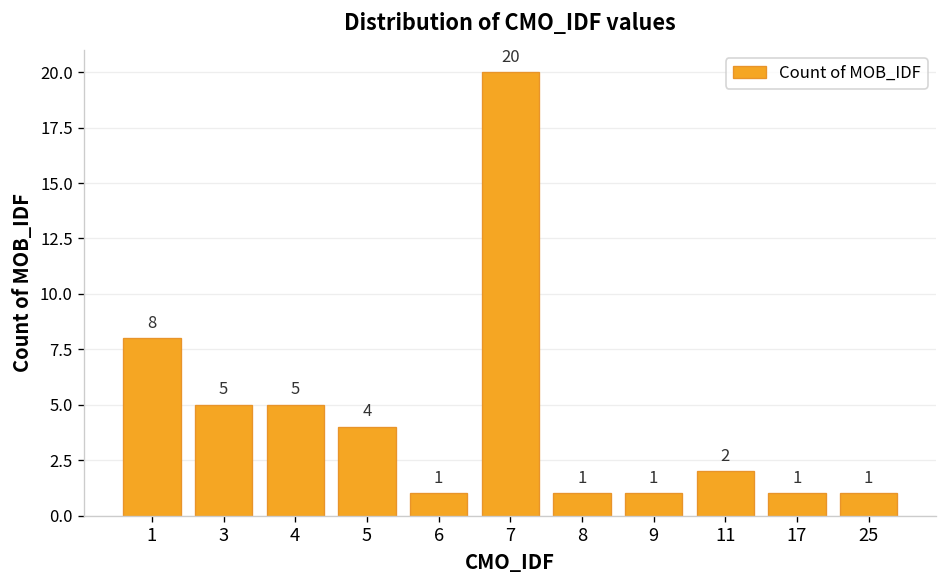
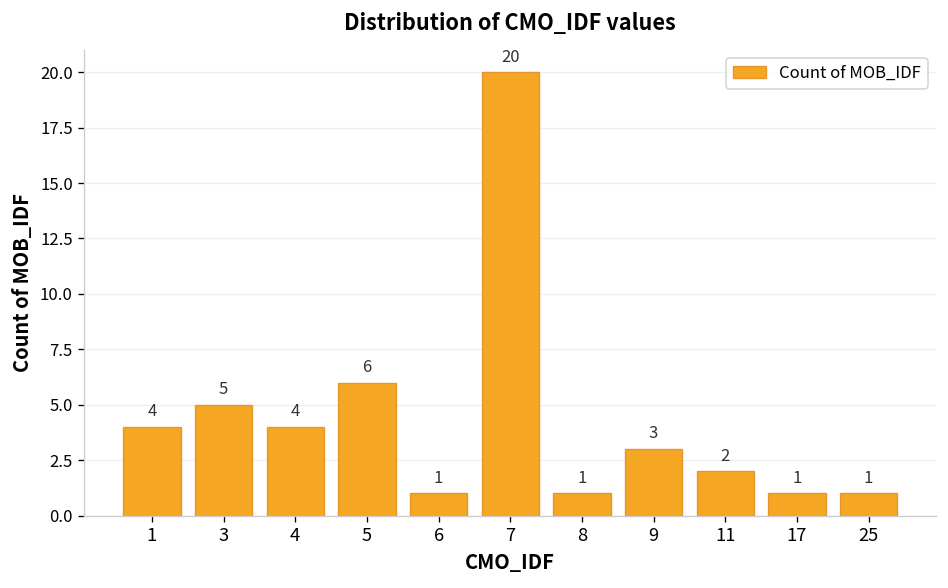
  {
-   "1": 8,
+   "1": 4,
    "3": 5,
-   "4": 5,
-   "5": 4,
+   "4": 4,
+   "5": 6,
    "6": 1,
    "7": 20,
    "8": 1,
-   "9": 1,
+   "9": 3,
    "11": 2,
    "17": 1,
    "25": 1
  }
